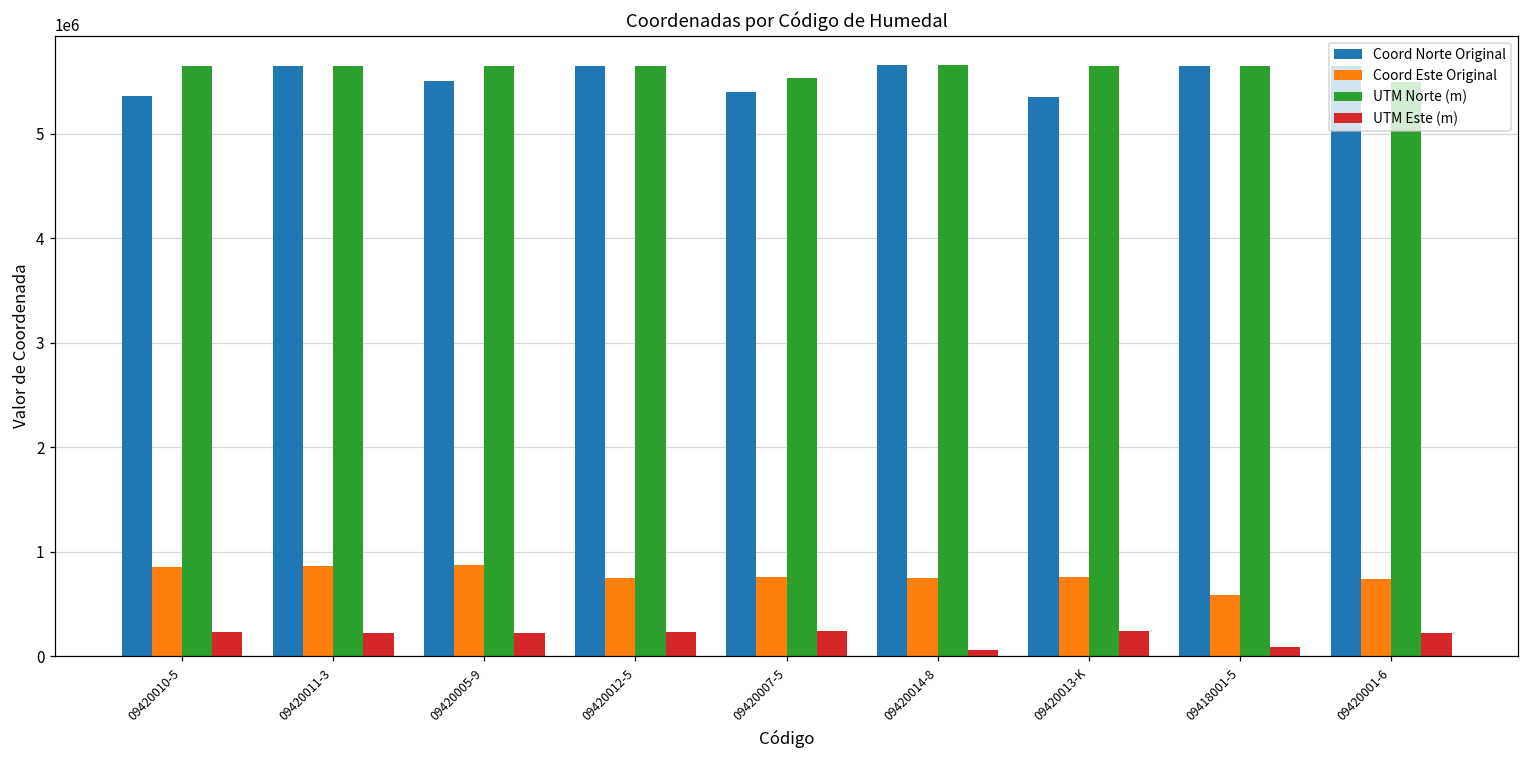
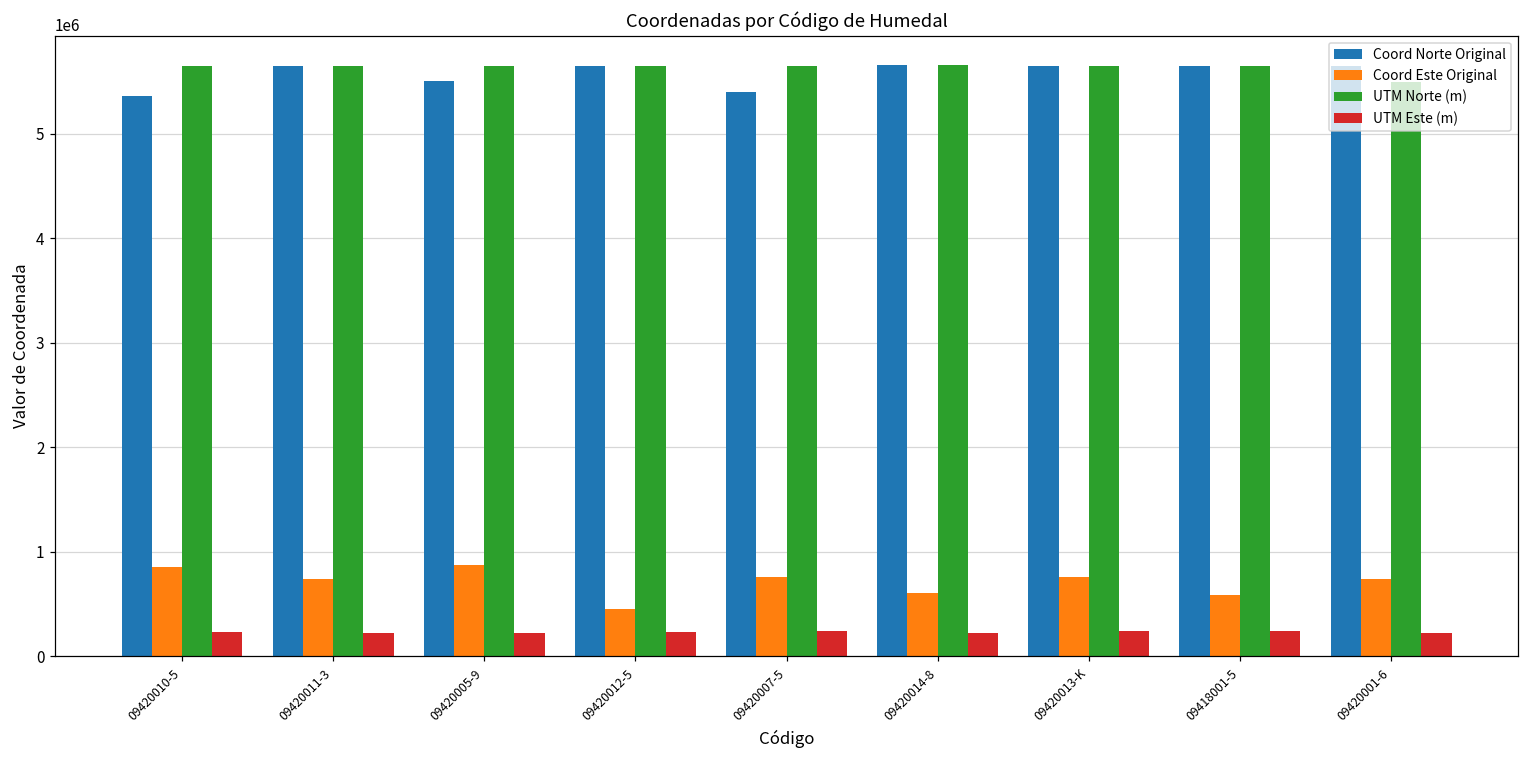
  {
    "Coord Norte Original": {
      "09420010-5": 5400000,
      "09420011-3": 5600000,
      "09420005-9": 5500000,
      "09420012-5": 5600000,
      "09420007-5": 5400000,
      "09420014-8": 5700000,
-     "09420013-K": 5400000,
+     "09420013-K": 5600000,
      "09418001-5": 5600000
    },
    "Coord Este Original": {
      "09420010-5": 900000,
-     "09420011-3": 900000,
+     "09420011-3": 700000,
      "09420005-9": 900000,
-     "09420012-5": 800000,
+     "09420012-5": 500000,
      "09420007-5": 800000,
-     "09420014-8": 700000,
+     "09420014-8": 600000,
      "09420013-K": 800000,
      "09418001-5": 600000,
      "09420001-6": 700000
    },
    "UTM Norte (m)": {
      "09420010-5": 5600000,
      "09420011-3": 5600000,
      "09420005-9": 5600000,
      "09420012-5": 5600000,
-     "09420007-5": 5500000,
+     "09420007-5": 5600000,
      "09420014-8": 5700000,
      "09420013-K": 5600000,
      "09418001-5": 5600000
    },
    "UTM Este (m)": {
      "09420010-5": 200000,
      "09420011-3": 200000,
      "09420005-9": 200000,
      "09420012-5": 200000,
      "09420007-5": 200000,
-     "09420014-8": 100000,
+     "09420014-8": 200000,
      "09420013-K": 200000,
-     "09418001-5": 100000,
+     "09418001-5": 200000,
      "09420001-6": 200000
    }
  }
